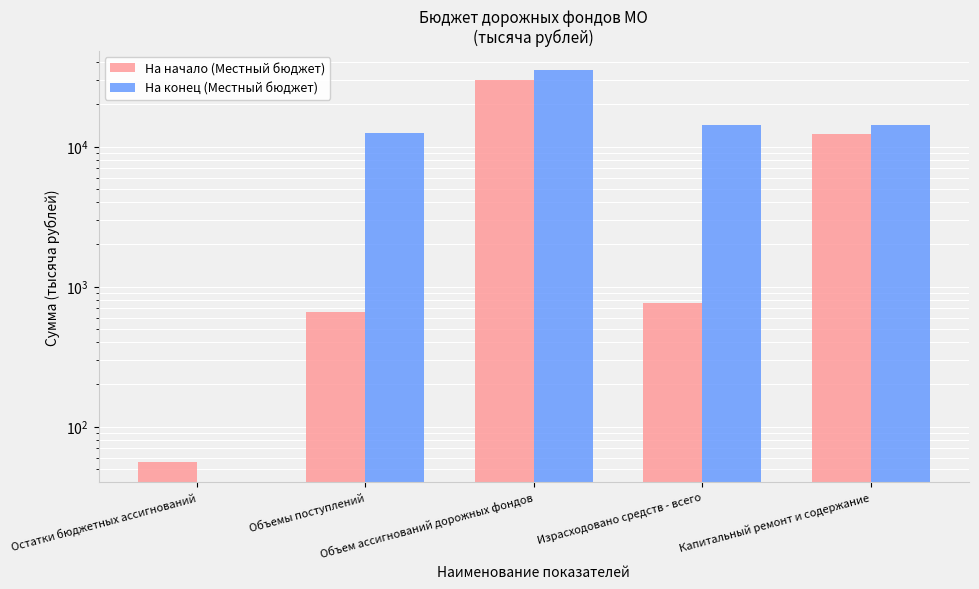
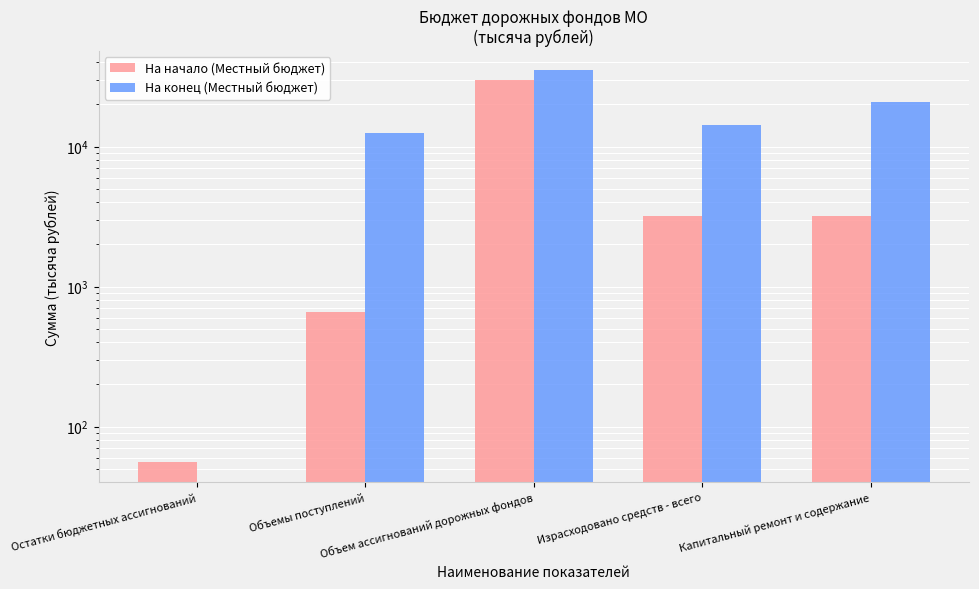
  {
    "На начало (Местный бюджет)": {
      "Остатки бюджетных ассигнований": 55,
      "Объемы поступлений": 700,
      "Объем ассигнований дорожных фондов": 30000,
-     "Израсходовано средств - всего": 800,
-     "Капитальный ремонт и содержание": 12000
+     "Израсходовано средств - всего": 3200,
+     "Капитальный ремонт и содержание": 3200
    },
    "На конец (Местный бюджет)": {
      "Объемы поступлений": 13000,
      "Объем ассигнований дорожных фондов": 35000,
      "Израсходовано средств - всего": 14000,
-     "Капитальный ремонт и содержание": 14000
+     "Капитальный ремонт и содержание": 21000
    }
  }
